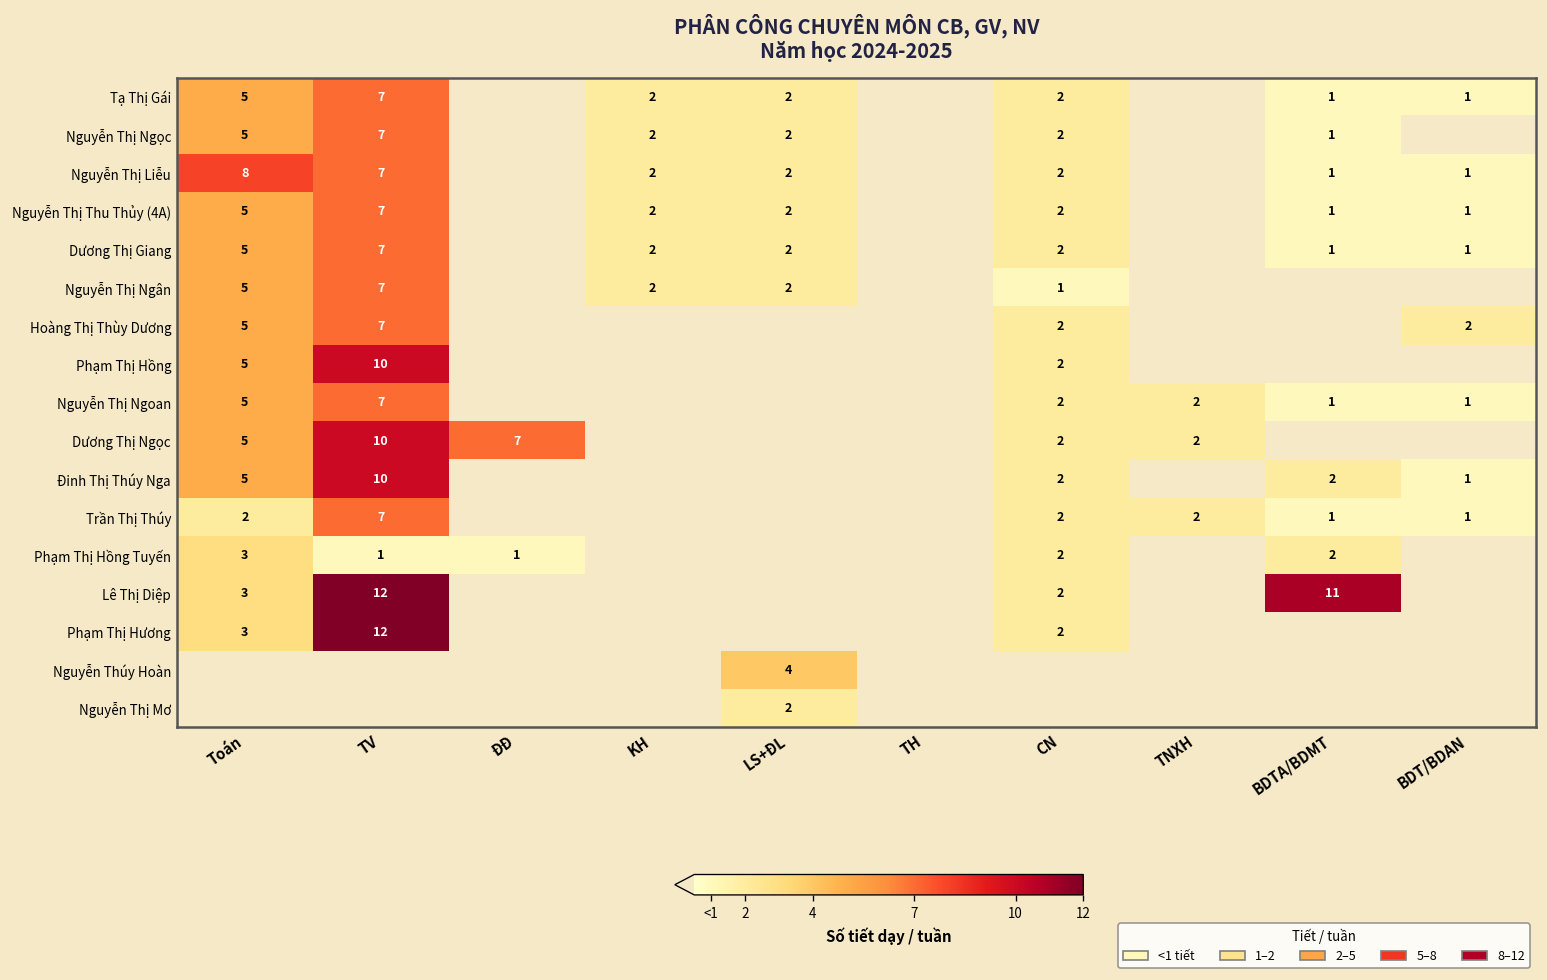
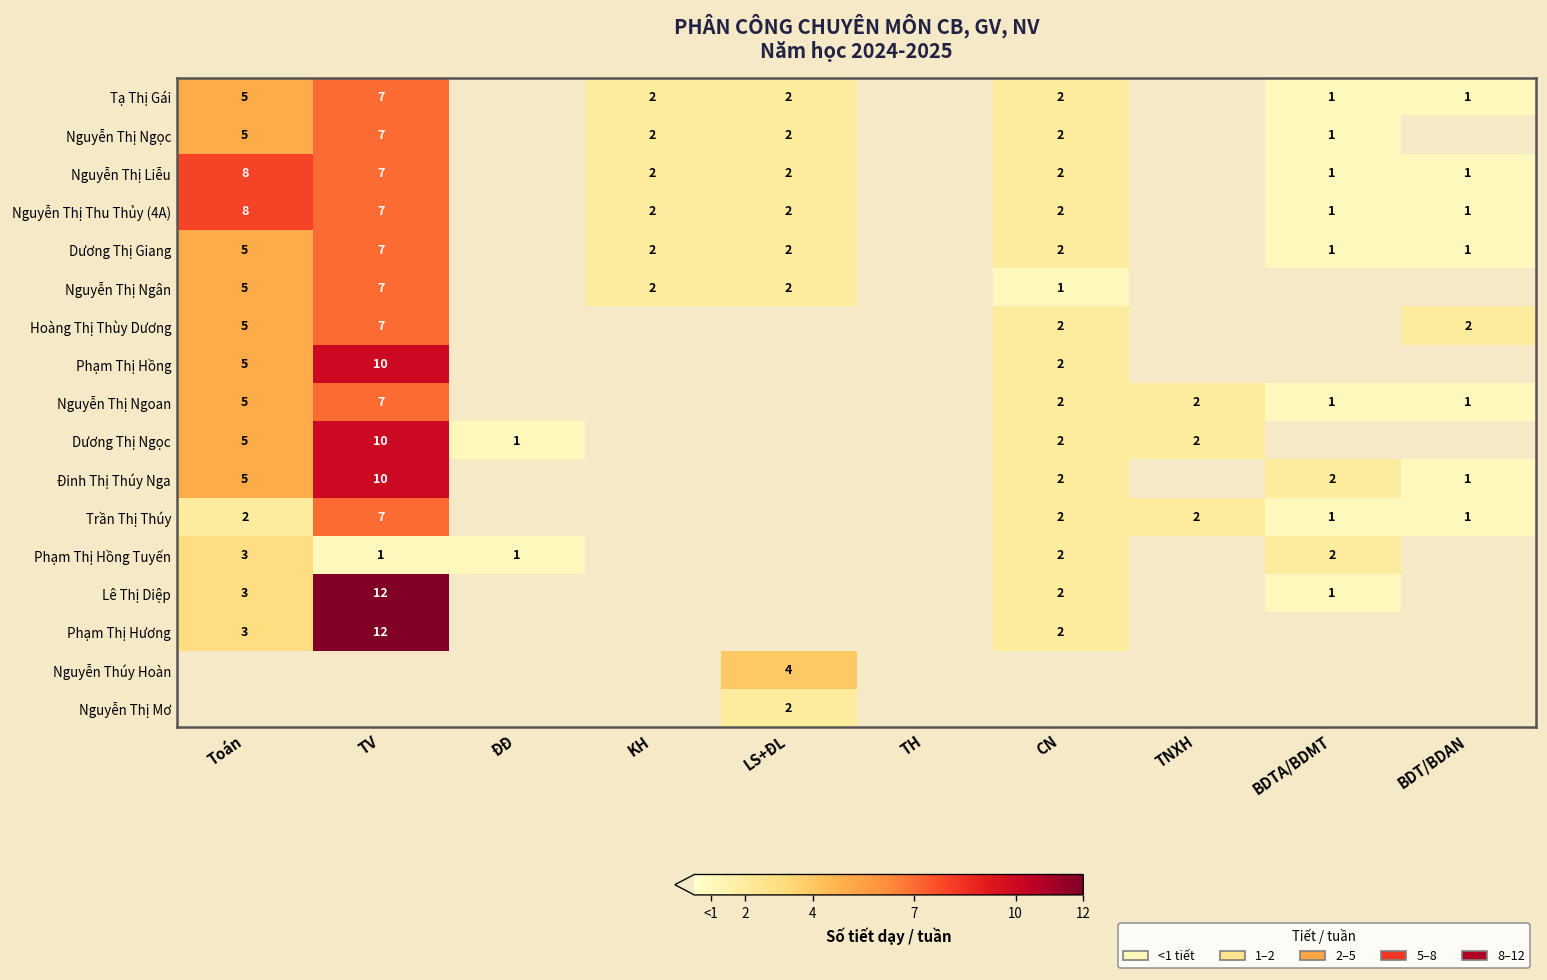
  {
    "Tạ Thị Gái": {
      "Toán": 5,
      "TV": 7,
      "KH": 2,
      "LS+ĐL": 2,
      "CN": 2,
      "BDTA/BDMT": 1,
      "BDT/BDAN": 1
    },
    "Nguyễn Thị Ngọc": {
      "Toán": 5,
      "TV": 7,
      "KH": 2,
      "LS+ĐL": 2,
      "CN": 2,
      "BDTA/BDMT": 1
    },
    "Nguyễn Thị Liễu": {
      "Toán": 8,
      "TV": 7,
      "KH": 2,
      "LS+ĐL": 2,
      "CN": 2,
      "BDTA/BDMT": 1,
      "BDT/BDAN": 1
    },
    "Nguyễn Thị Thu Thủy (4A)": {
-     "Toán": 5,
+     "Toán": 8,
      "TV": 7,
      "KH": 2,
      "LS+ĐL": 2,
      "CN": 2,
      "BDTA/BDMT": 1,
      "BDT/BDAN": 1
    },
    "Dương Thị Giang": {
      "Toán": 5,
      "TV": 7,
      "KH": 2,
      "LS+ĐL": 2,
      "CN": 2,
      "BDTA/BDMT": 1,
      "BDT/BDAN": 1
    },
    "Nguyễn Thị Ngân": {
      "Toán": 5,
      "TV": 7,
      "KH": 2,
      "LS+ĐL": 2,
      "CN": 1
    },
    "Hoàng Thị Thùy Dương": {
      "Toán": 5,
      "TV": 7,
      "CN": 2,
      "BDT/BDAN": 2
    },
    "Phạm Thị Hồng": {
      "Toán": 5,
      "TV": 10,
      "CN": 2
    },
    "Nguyễn Thị Ngoan": {
      "Toán": 5,
      "TV": 7,
      "CN": 2,
      "TNXH": 2,
      "BDTA/BDMT": 1,
      "BDT/BDAN": 1
    },
    "Dương Thị Ngọc": {
      "Toán": 5,
      "TV": 10,
-     "ĐĐ": 7,
+     "ĐĐ": 1,
      "CN": 2,
      "TNXH": 2
    },
    "Đinh Thị Thúy Nga": {
      "Toán": 5,
      "TV": 10,
      "CN": 2,
      "BDTA/BDMT": 2,
      "BDT/BDAN": 1
    },
    "Trần Thị Thúy": {
      "Toán": 2,
      "TV": 7,
      "CN": 2,
      "TNXH": 2,
      "BDTA/BDMT": 1,
      "BDT/BDAN": 1
    },
    "Phạm Thị Hồng Tuyến": {
      "Toán": 3,
      "TV": 1,
      "ĐĐ": 1,
      "CN": 2,
      "BDTA/BDMT": 2
    },
    "Lê Thị Diệp": {
      "Toán": 3,
      "TV": 12,
      "CN": 2,
-     "BDTA/BDMT": 11
+     "BDTA/BDMT": 1
    },
    "Phạm Thị Hương": {
      "Toán": 3,
      "TV": 12,
      "CN": 2
    },
    "Nguyễn Thúy Hoàn": {
      "LS+ĐL": 4
    },
    "Nguyễn Thị Mơ": {
      "LS+ĐL": 2
    }
  }
